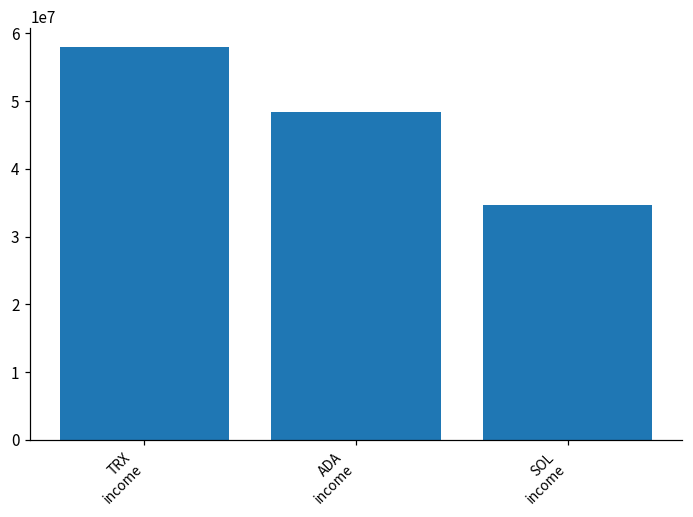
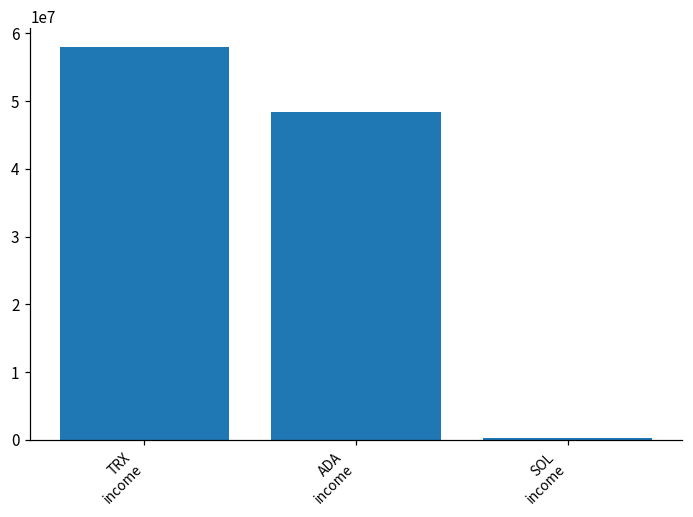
  {
    "TRX income": 58000000,
    "ADA income": 48000000,
-   "SOL income": 35000000
+   "SOL income": 0
  }
